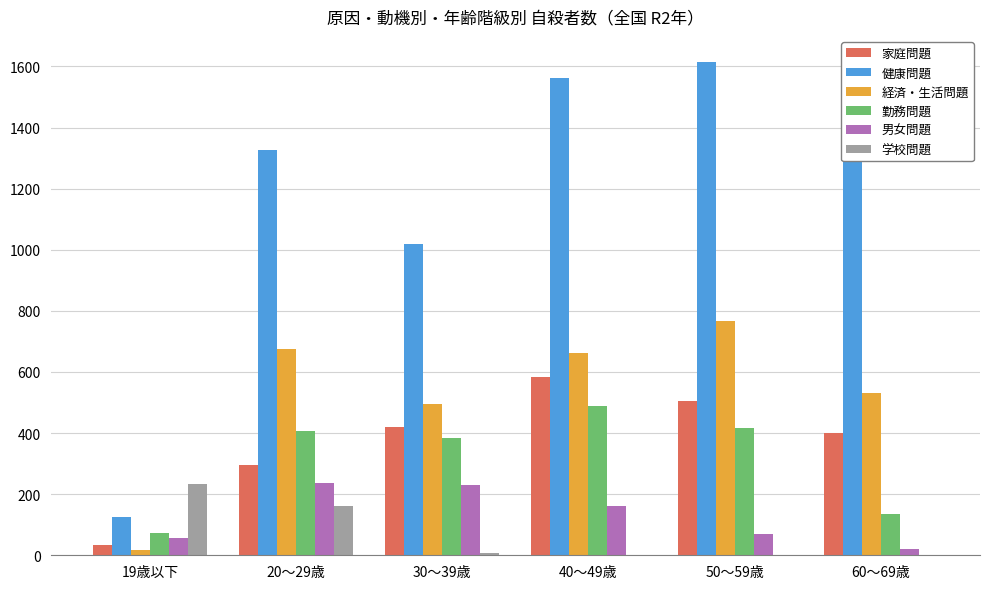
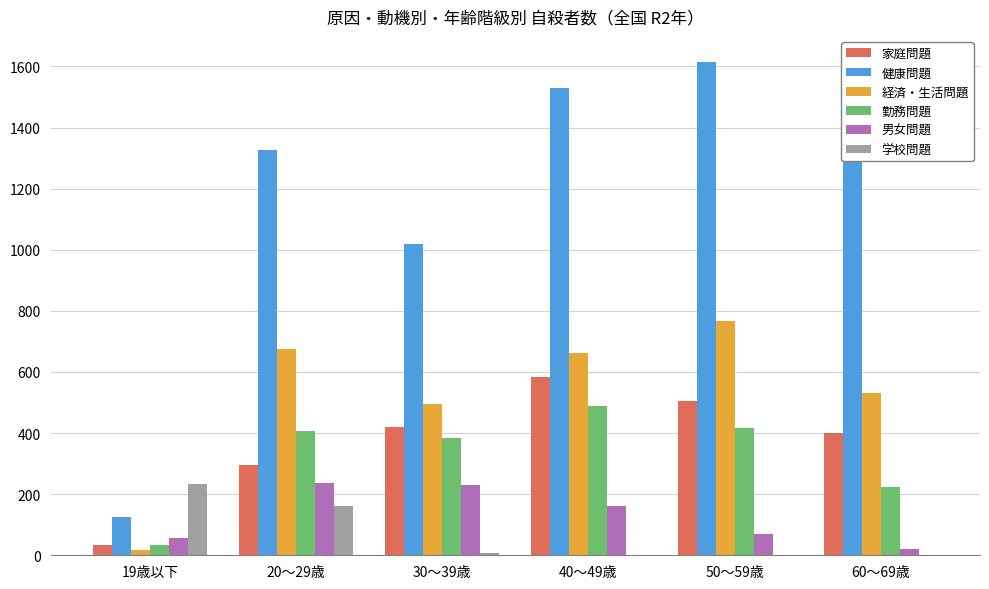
  {
    "家庭問題": {
      "19歳以下": 30,
      "20～29歳": 300,
      "30～39歳": 420,
      "40～49歳": 580,
      "50～59歳": 500,
      "60～69歳": 400
    },
    "健康問題": {
      "19歳以下": 130,
      "20～29歳": 1330,
      "30～39歳": 1020,
-     "40～49歳": 1560,
+     "40～49歳": 1530,
      "50～59歳": 1610
    },
    "経済・生活問題": {
      "19歳以下": 20,
      "20～29歳": 680,
      "30～39歳": 500,
      "40～49歳": 660,
      "50～59歳": 770,
      "60～69歳": 530
    },
    "勤務問題": {
-     "19歳以下": 70,
+     "19歳以下": 40,
      "20～29歳": 410,
      "30～39歳": 380,
      "40～49歳": 490,
      "50～59歳": 420,
-     "60～69歳": 140
+     "60～69歳": 220
    }
  }
